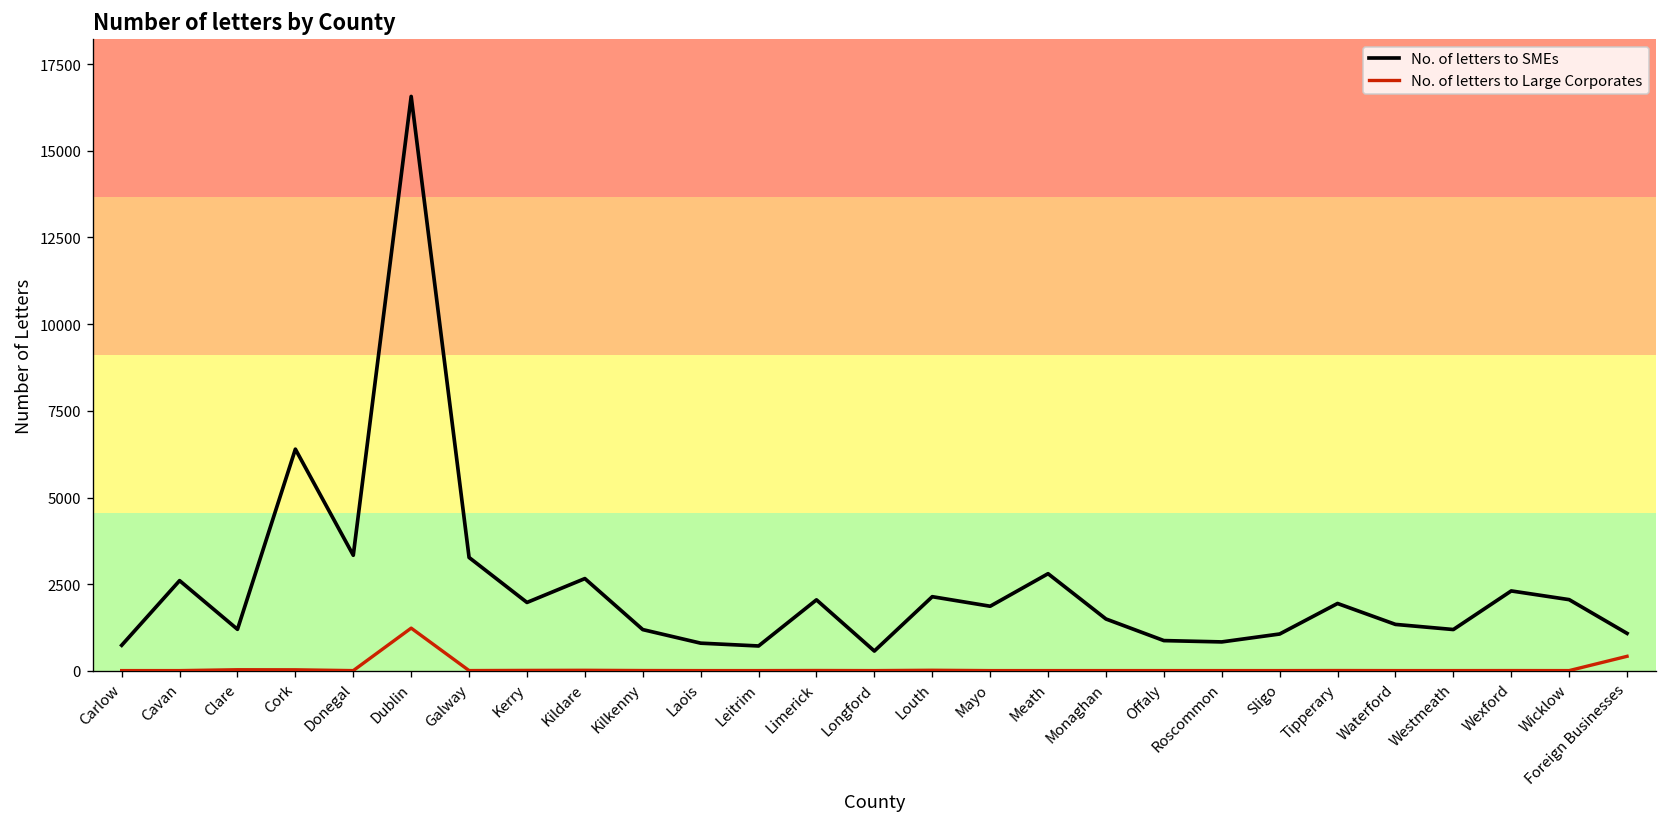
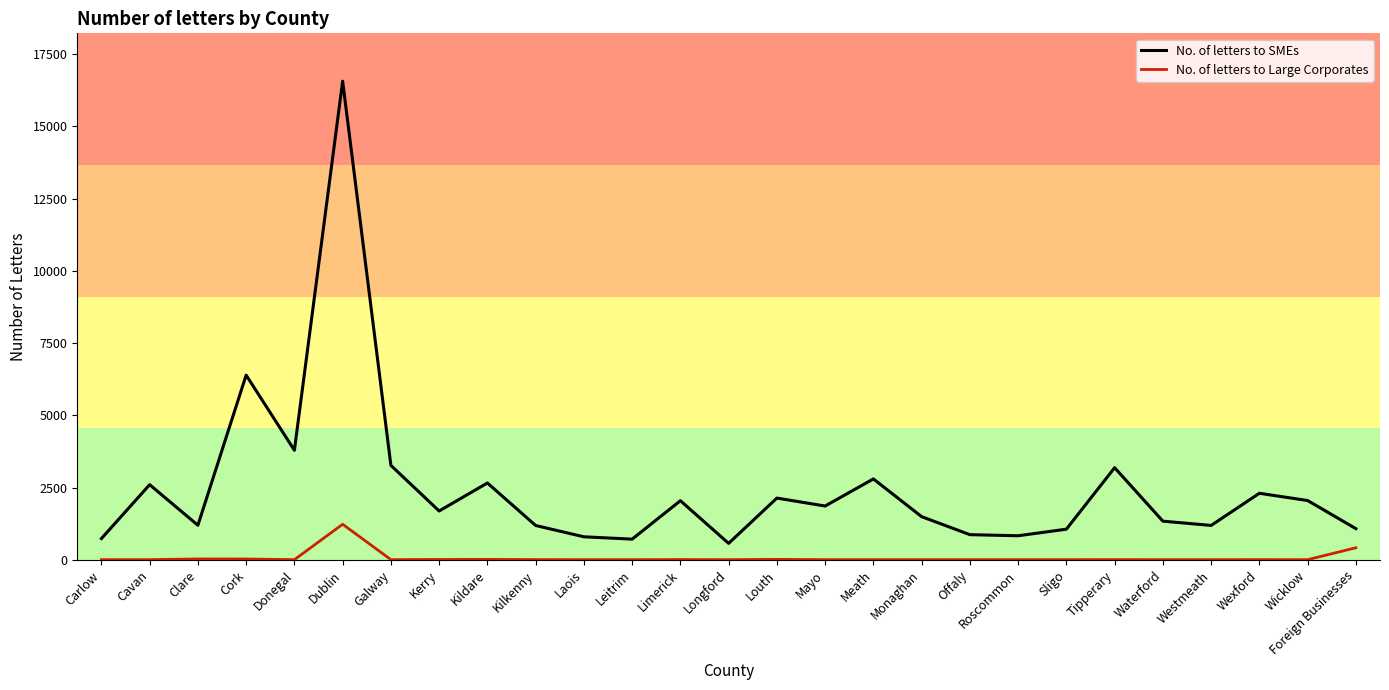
  {
    "No. of letters to SMEs": {
      "Carlow": 700,
      "Cavan": 2600,
      "Clare": 1200,
      "Cork": 6400,
-     "Donegal": 3300,
+     "Donegal": 3800,
      "Dublin": 16600,
      "Galway": 3300,
-     "Kerry": 2000,
+     "Kerry": 1700,
      "Kildare": 2700,
      "Kilkenny": 1200,
      "Laois": 800,
      "Leitrim": 700,
      "Limerick": 2100,
      "Longford": 600,
      "Louth": 2100,
      "Mayo": 1900,
      "Meath": 2800,
      "Monaghan": 1500,
      "Offaly": 900,
      "Roscommon": 800,
      "Sligo": 1100,
-     "Tipperary": 1900,
+     "Tipperary": 3200,
      "Waterford": 1300,
      "Westmeath": 1200,
      "Wexford": 2300,
      "Wicklow": 2100,
      "Foreign Businesses": 1100
    },
    "No. of letters to Large Corporates": {
      "Carlow": 0,
      "Cavan": 0,
      "Clare": 0,
      "Cork": 0,
      "Donegal": 0,
      "Dublin": 1200,
      "Galway": 0,
      "Kerry": 0,
      "Kildare": 0,
      "Kilkenny": 0,
      "Laois": 0,
      "Leitrim": 0,
      "Limerick": 0,
      "Longford": 0,
      "Louth": 0,
      "Mayo": 0,
      "Meath": 0,
      "Monaghan": 0,
      "Offaly": 0,
      "Roscommon": 0,
      "Sligo": 0,
      "Tipperary": 0,
      "Waterford": 0,
      "Westmeath": 0,
      "Wexford": 0,
      "Wicklow": 0,
      "Foreign Businesses": 400
    }
  }
